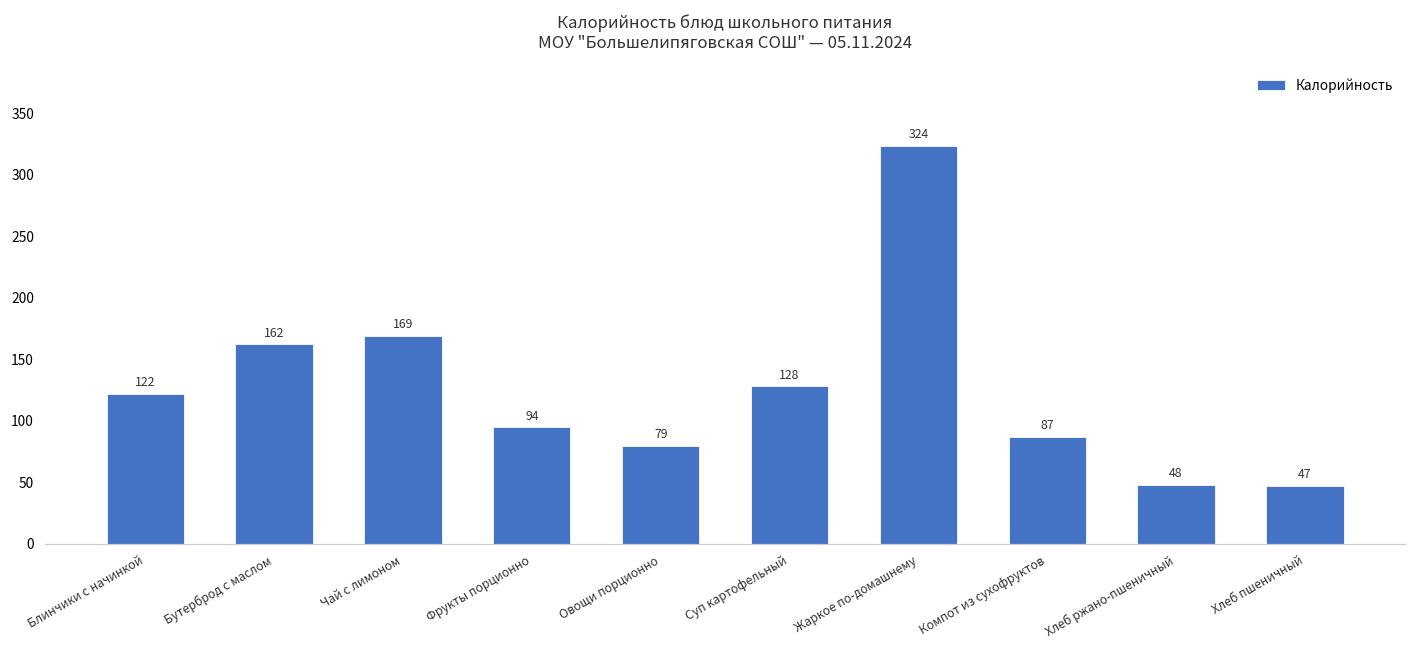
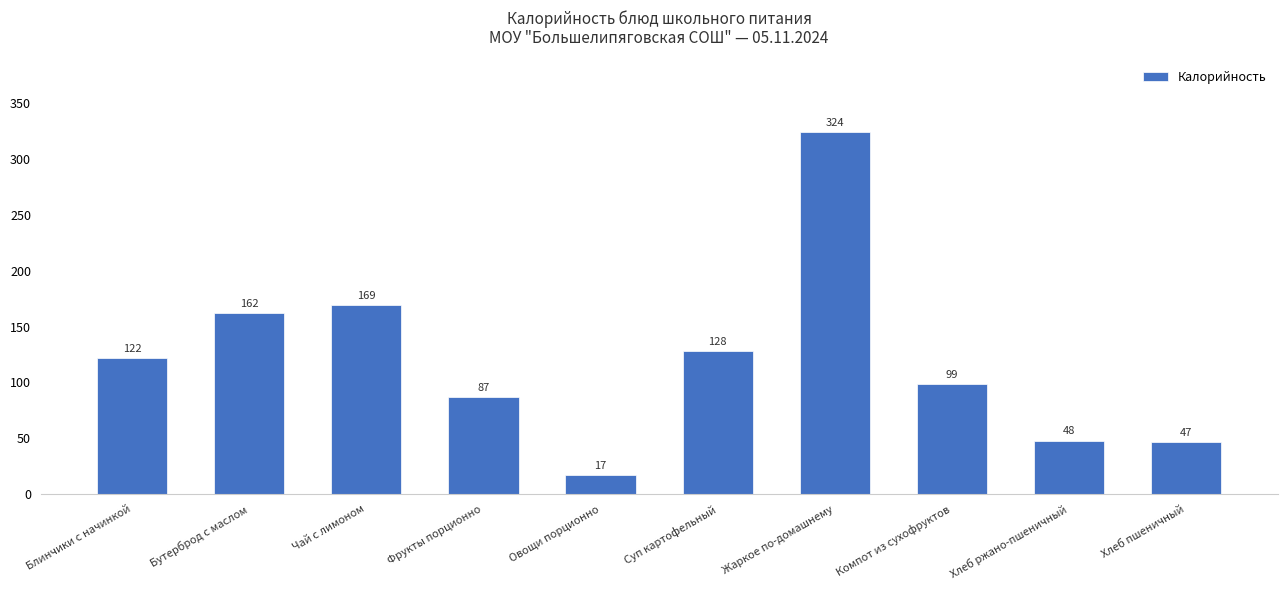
  {
    "Блинчики с начинкой": 122,
    "Бутерброд с маслом": 162,
    "Чай с лимоном": 169,
-   "Фрукты порционно": 94,
-   "Овощи порционно": 79,
+   "Фрукты порционно": 87,
+   "Овощи порционно": 17,
    "Суп картофельный": 128,
    "Жаркое по-домашнему": 324,
-   "Компот из сухофруктов": 87,
+   "Компот из сухофруктов": 99,
    "Хлеб ржано-пшеничный": 48,
    "Хлеб пшеничный": 47
  }
